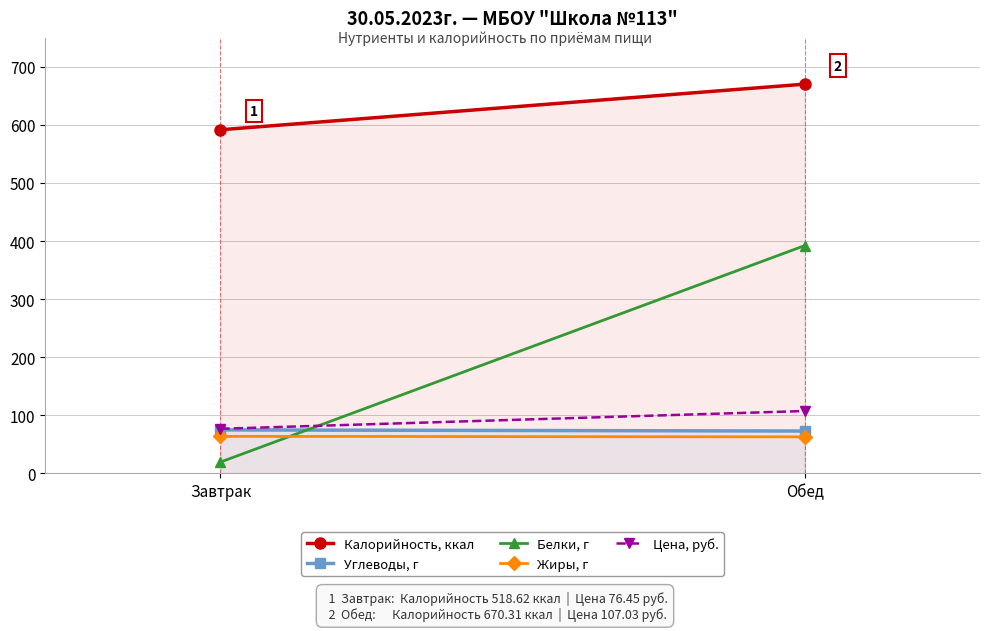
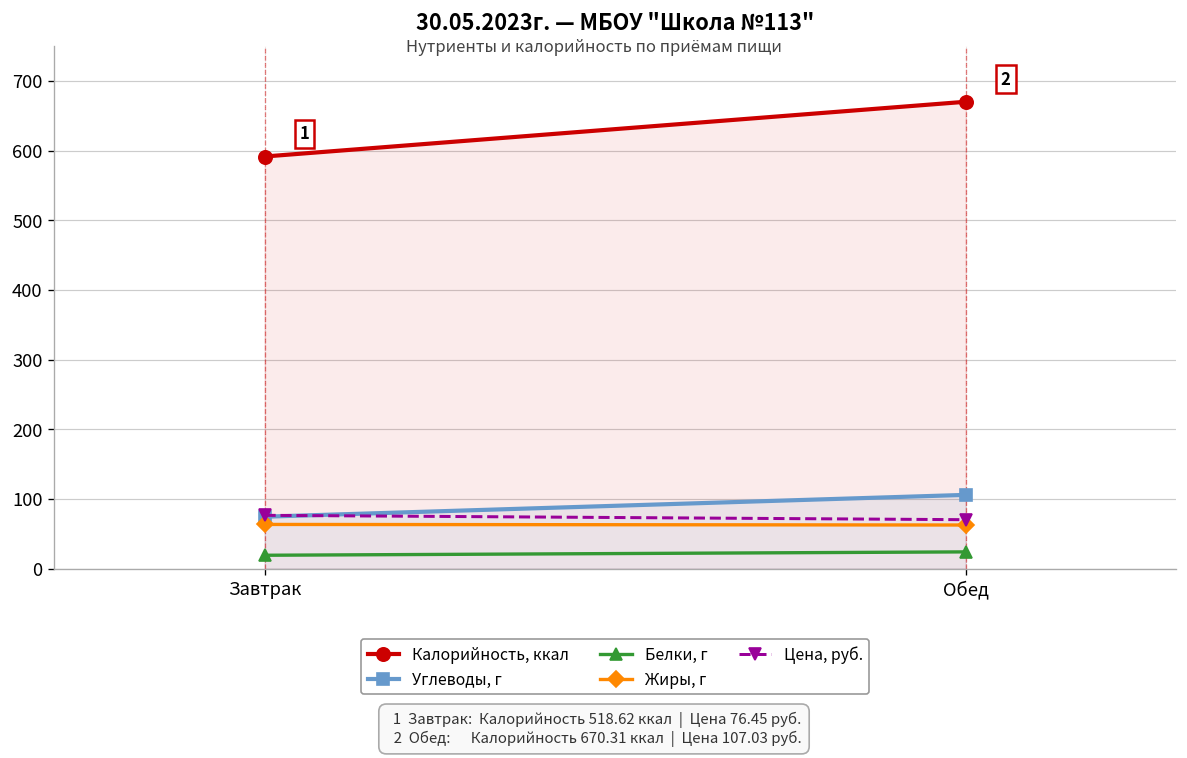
  {
    "Калорийность, ккал": {
      "Завтрак": 590,
      "Обед": 670
    },
    "Углеводы, г": {
-     "Обед": 70
+     "Обед": 110
    },
    "Белки, г": {
      "Завтрак": 20,
-     "Обед": 390
+     "Обед": 20
    },
    "Жиры, г": {
      "Завтрак": 60,
      "Обед": 60
    },
    "Цена, руб.": {
-     "Обед": 110
+     "Обед": 70
    }
  }
